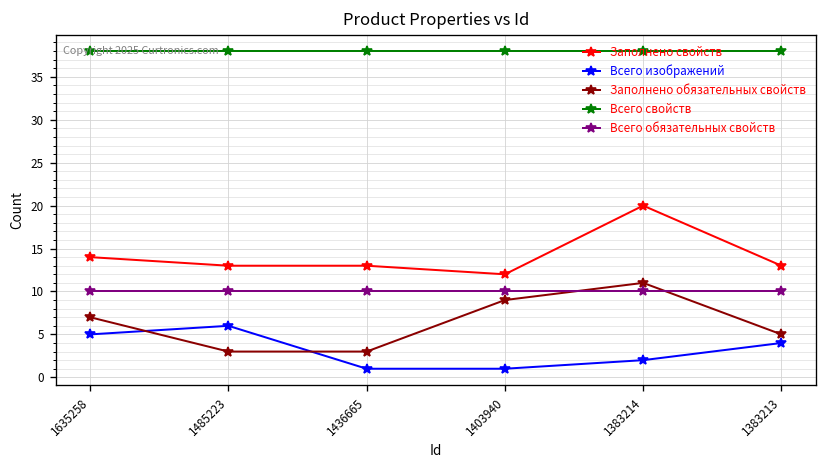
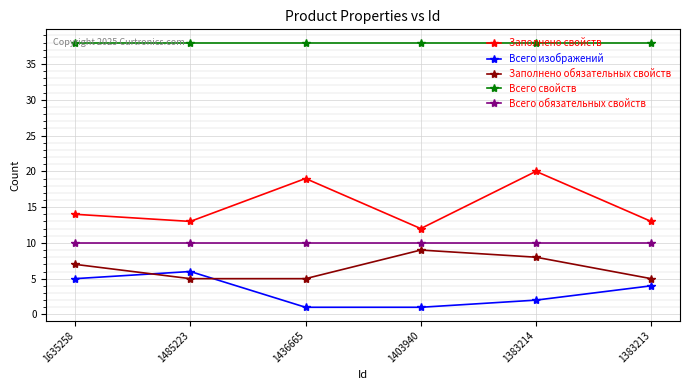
  {
    "Заполнено свойств": {
      "1635258": 14,
      "1485223": 13,
-     "1436665": 13,
+     "1436665": 19,
      "1403940": 12,
      "1383214": 20,
      "1383213": 13
    },
    "Всего изображений": {
      "1635258": 5,
      "1485223": 6,
      "1436665": 1,
      "1403940": 1,
      "1383214": 2,
      "1383213": 4
    },
    "Заполнено обязательных свойств": {
      "1635258": 7,
-     "1485223": 3,
-     "1436665": 3,
+     "1485223": 5,
+     "1436665": 5,
      "1403940": 9,
-     "1383214": 11,
+     "1383214": 8,
      "1383213": 5
    },
    "Всего свойств": {
      "1485223": 38,
      "1436665": 38,
      "1403940": 38,
      "1383214": 38,
      "1383213": 38
    },
    "Всего обязательных свойств": {
      "1635258": 10,
      "1485223": 10,
      "1436665": 10,
      "1403940": 10,
      "1383214": 10,
      "1383213": 10
    }
  }
